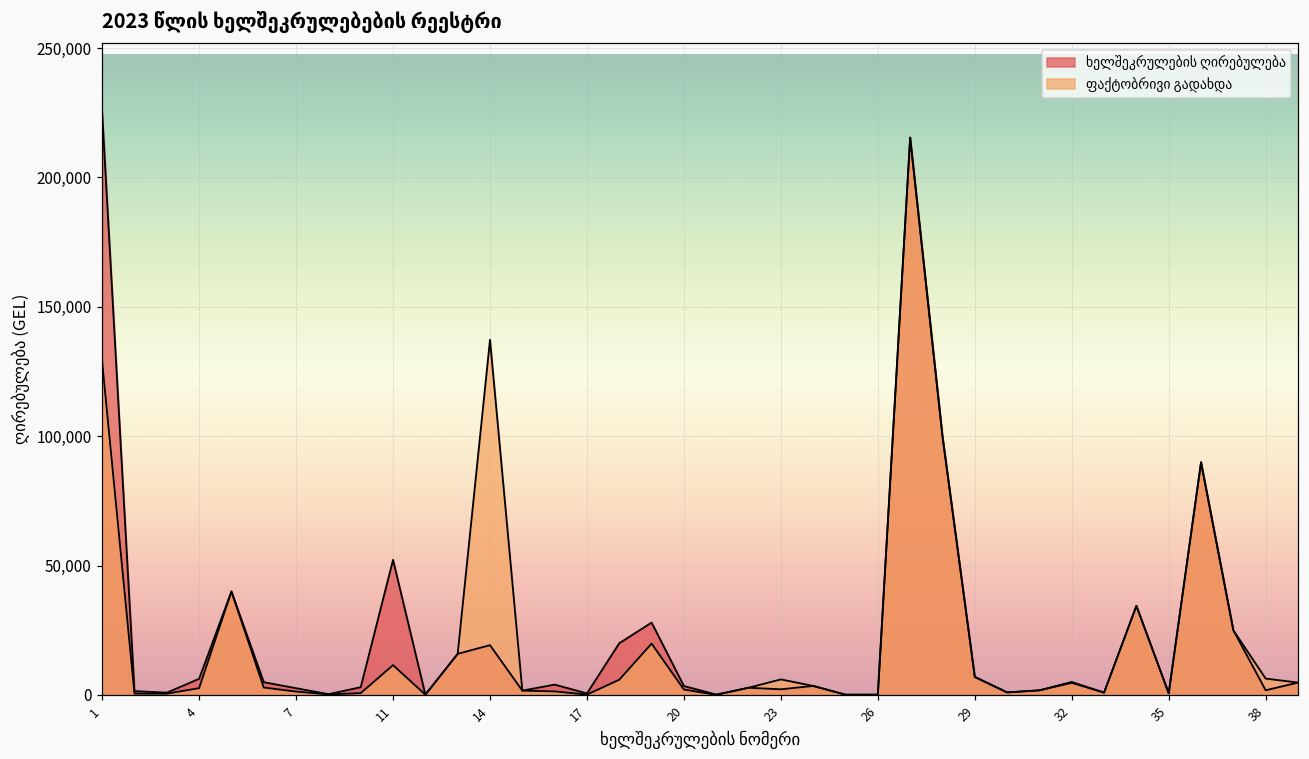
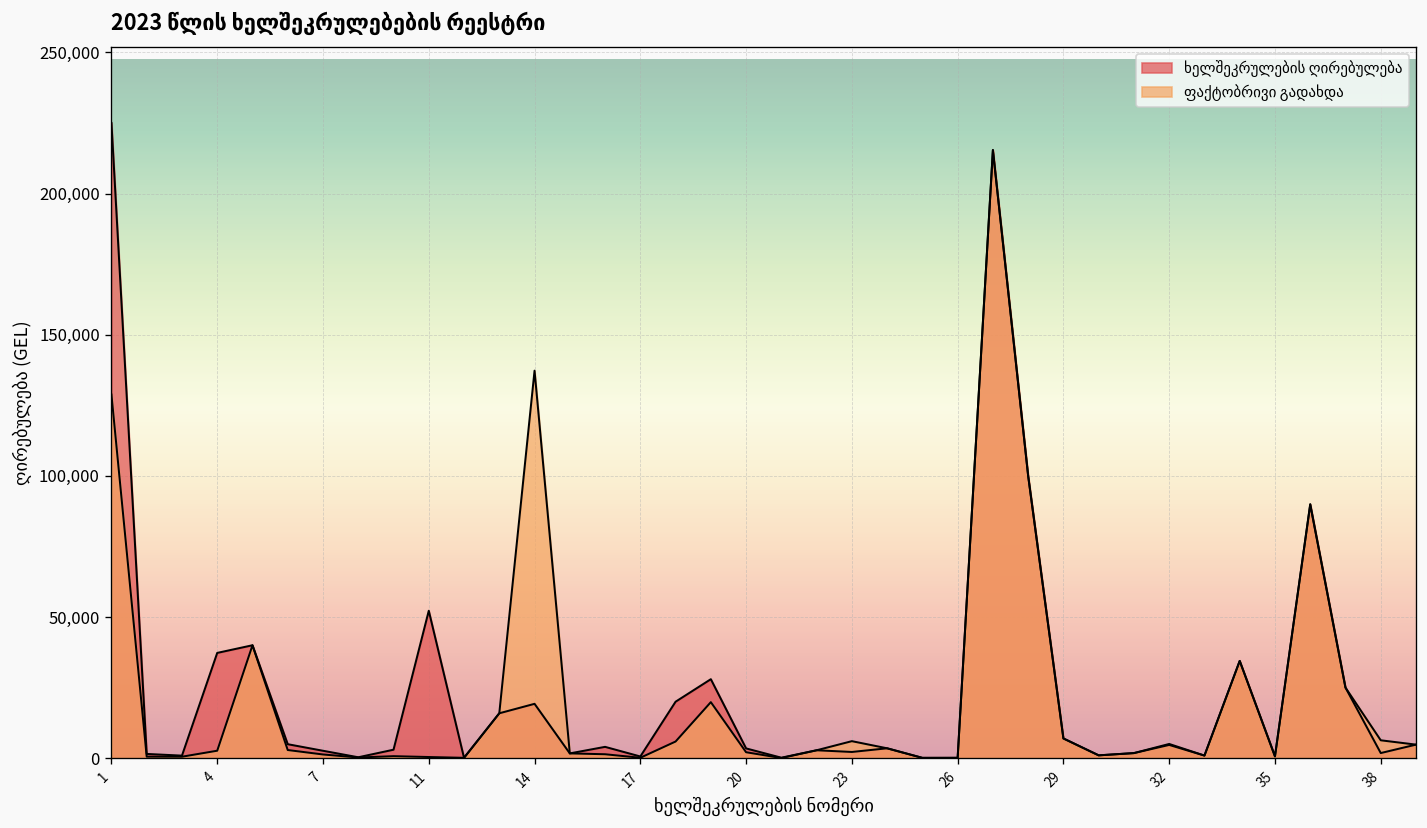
  {
    "ხელშეკრულების ღირებულება": {
      "1": "225,000",
-     "4": "6,000",
+     "4": "37,000",
      "7": "3,000",
      "11": "52,000",
      "14": "19,000",
      "20": "3,000",
      "23": "2,000",
      "38": "2,000"
    },
    "ფაქტობრივი გადახდა": {
      "1": "129,000",
      "4": "3,000",
      "7": "1,000",
-     "11": "12,000",
+     "11": "0",
      "14": "137,000",
      "20": "2,000",
      "23": "6,000",
      "38": "6,000"
    }
  }
